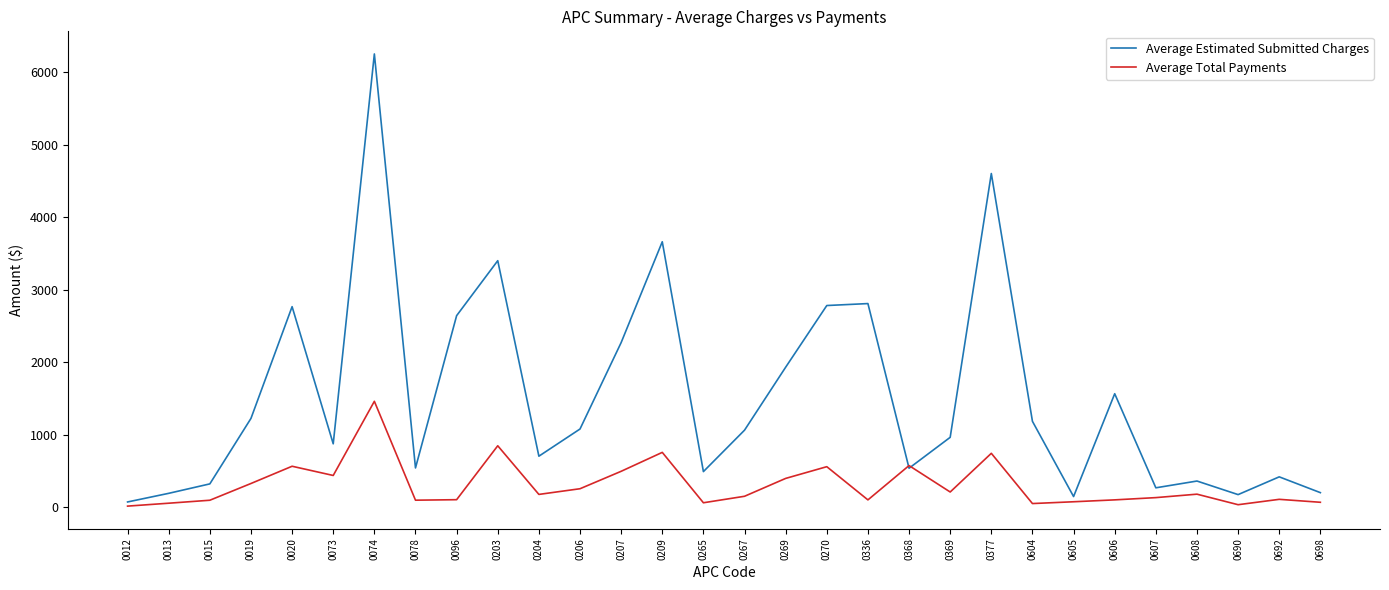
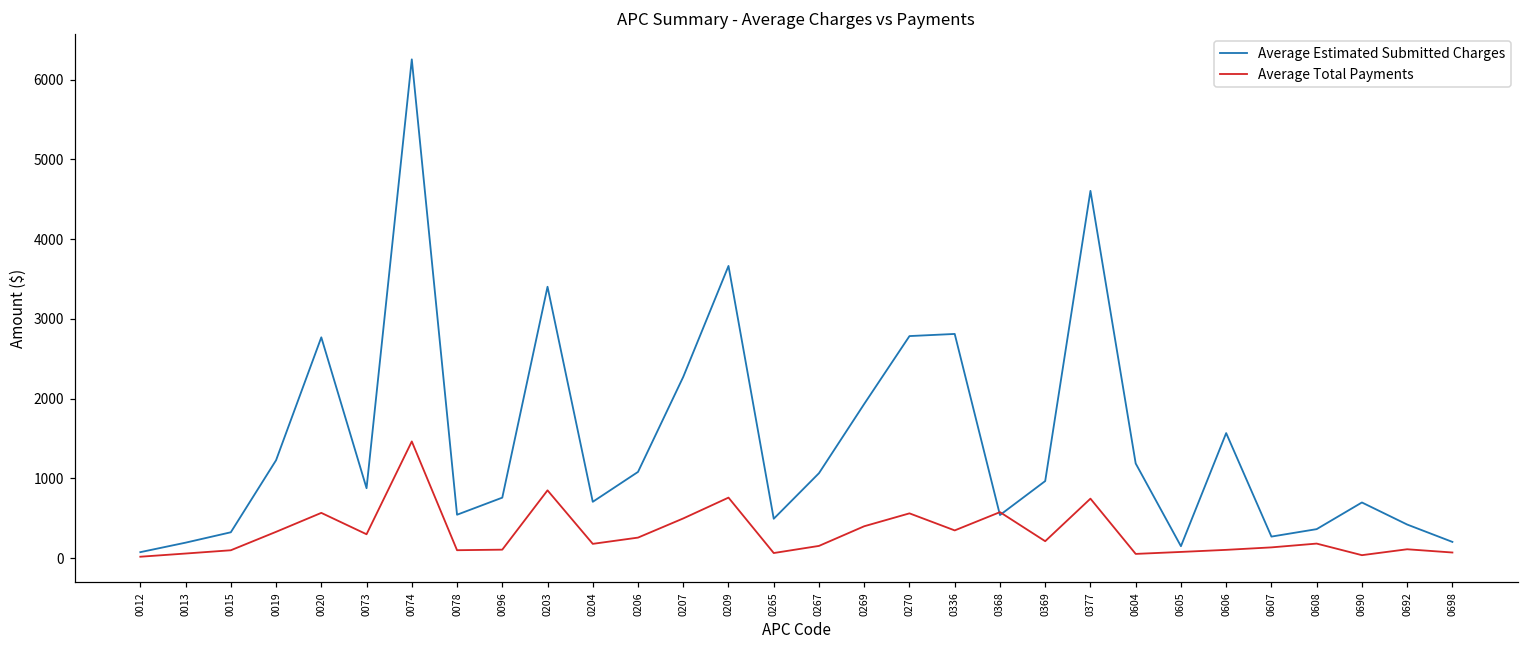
  {
    "Average Estimated Submitted Charges": {
      "0012": 100,
      "0013": 200,
      "0015": 300,
      "0019": 1200,
      "0020": 2800,
      "0073": 900,
      "0074": 6300,
      "0078": 500,
-     "0096": 2600,
+     "0096": 800,
      "0203": 3400,
      "0204": 700,
      "0206": 1100,
      "0207": 2300,
      "0209": 3700,
      "0265": 500,
      "0267": 1100,
      "0269": 1900,
      "0270": 2800,
      "0336": 2800,
      "0368": 500,
      "0369": 1000,
      "0377": 4600,
      "0604": 1200,
      "0605": 100,
      "0606": 1600,
      "0607": 300,
      "0608": 400,
-     "0690": 200,
+     "0690": 700,
      "0692": 400,
      "0698": 200
    },
    "Average Total Payments": {
      "0012": 0,
      "0013": 100,
      "0015": 100,
      "0019": 300,
      "0020": 600,
-     "0073": 400,
+     "0073": 300,
      "0074": 1500,
      "0078": 100,
      "0096": 100,
      "0203": 800,
      "0204": 200,
      "0206": 300,
      "0207": 500,
      "0209": 800,
      "0265": 100,
      "0267": 200,
      "0269": 400,
      "0270": 600,
-     "0336": 100,
+     "0336": 300,
      "0368": 600,
      "0369": 200,
      "0377": 700,
      "0604": 100,
      "0605": 100,
      "0606": 100,
      "0607": 100,
      "0608": 200,
      "0690": 0,
      "0692": 100,
      "0698": 100
    }
  }
